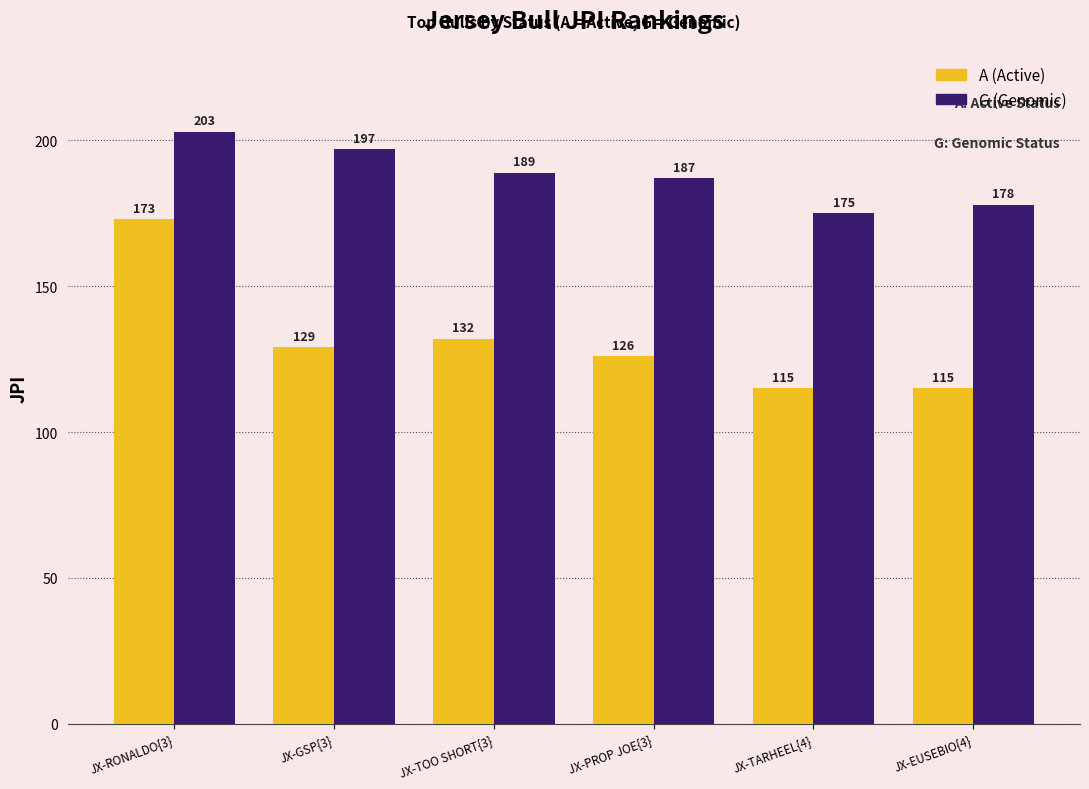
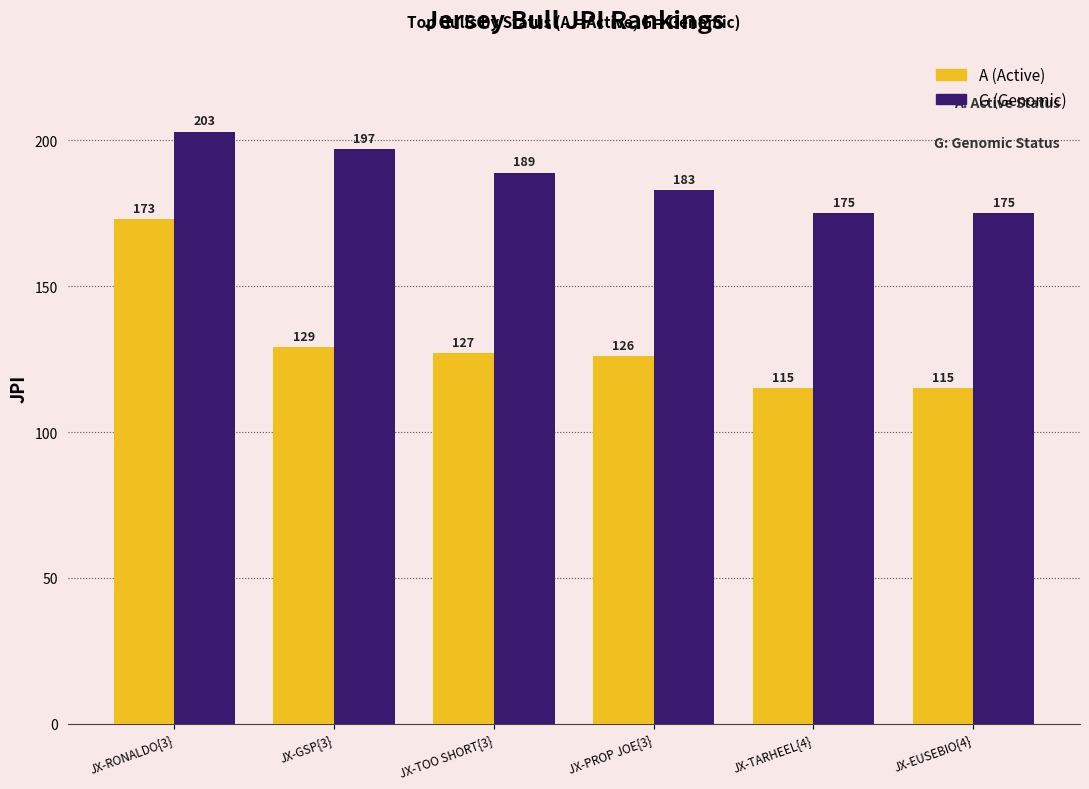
  {
    "A (Active)": {
      "JX-RONALDO{3}": 173,
      "JX-GSP{3}": 129,
-     "JX-TOO SHORT{3}": 132,
+     "JX-TOO SHORT{3}": 127,
      "JX-PROP JOE{3}": 126,
      "JX-TARHEEL{4}": 115,
      "JX-EUSEBIO{4}": 115
    },
    "G (Genomic)": {
      "JX-RONALDO{3}": 203,
      "JX-GSP{3}": 197,
      "JX-TOO SHORT{3}": 189,
-     "JX-PROP JOE{3}": 187,
+     "JX-PROP JOE{3}": 183,
      "JX-TARHEEL{4}": 175,
-     "JX-EUSEBIO{4}": 178
+     "JX-EUSEBIO{4}": 175
    }
  }
